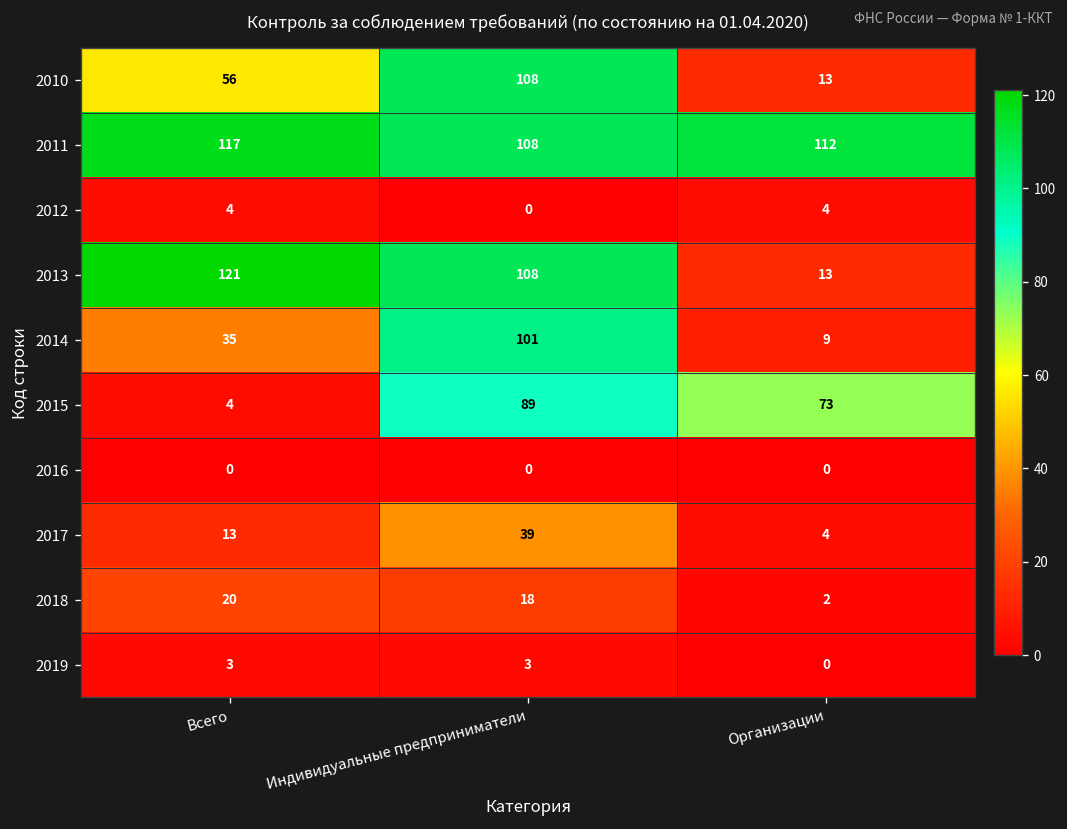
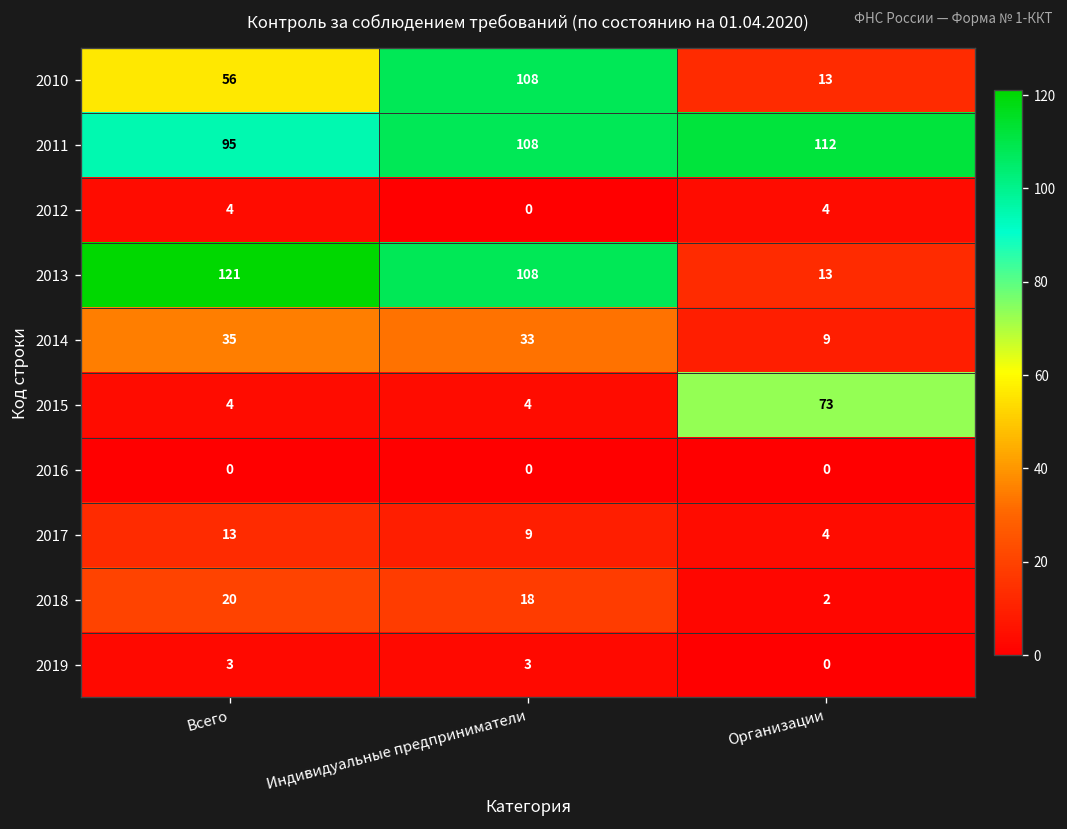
  {
    "2010": {
      "Всего": 56,
      "Индивидуальные предприниматели": 108,
      "Организации": 13
    },
    "2011": {
-     "Всего": 117,
+     "Всего": 95,
      "Индивидуальные предприниматели": 108,
      "Организации": 112
    },
    "2012": {
      "Всего": 4,
      "Индивидуальные предприниматели": 0,
      "Организации": 4
    },
    "2013": {
      "Всего": 121,
      "Индивидуальные предприниматели": 108,
      "Организации": 13
    },
    "2014": {
      "Всего": 35,
-     "Индивидуальные предприниматели": 101,
+     "Индивидуальные предприниматели": 33,
      "Организации": 9
    },
    "2015": {
      "Всего": 4,
-     "Индивидуальные предприниматели": 89,
+     "Индивидуальные предприниматели": 4,
      "Организации": 73
    },
    "2016": {
      "Всего": 0,
      "Индивидуальные предприниматели": 0,
      "Организации": 0
    },
    "2017": {
      "Всего": 13,
-     "Индивидуальные предприниматели": 39,
+     "Индивидуальные предприниматели": 9,
      "Организации": 4
    },
    "2018": {
      "Всего": 20,
      "Индивидуальные предприниматели": 18,
      "Организации": 2
    },
    "2019": {
      "Всего": 3,
      "Индивидуальные предприниматели": 3,
      "Организации": 0
    }
  }
